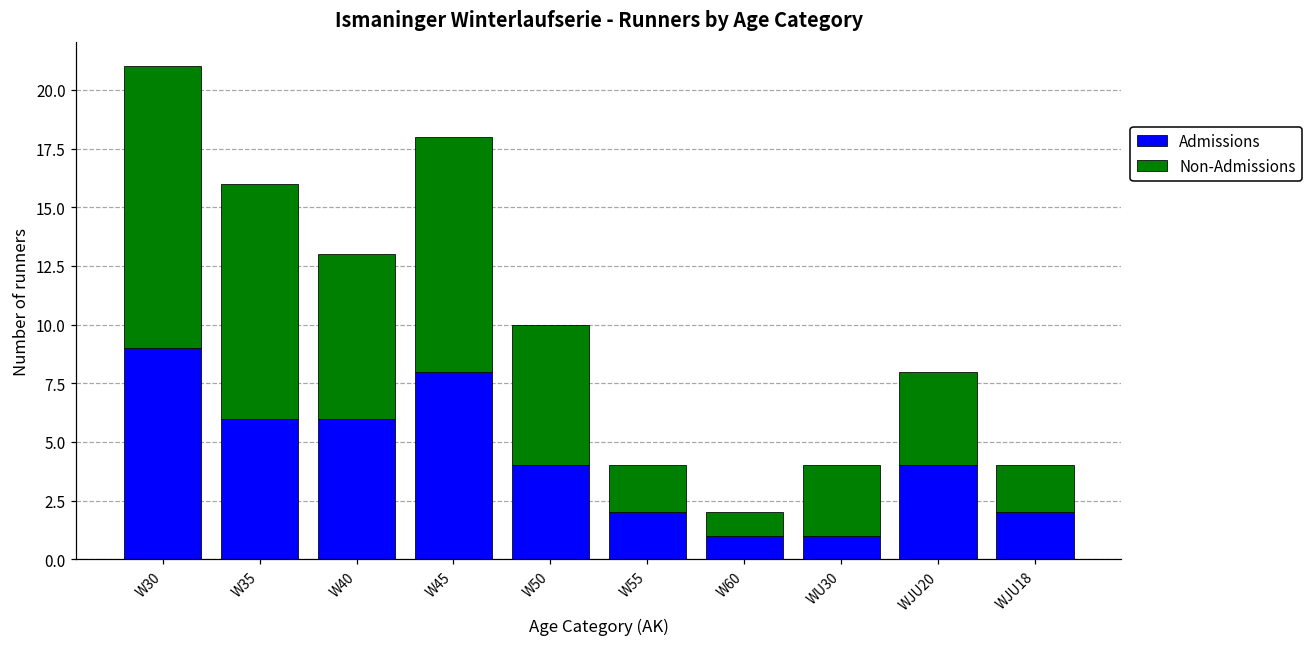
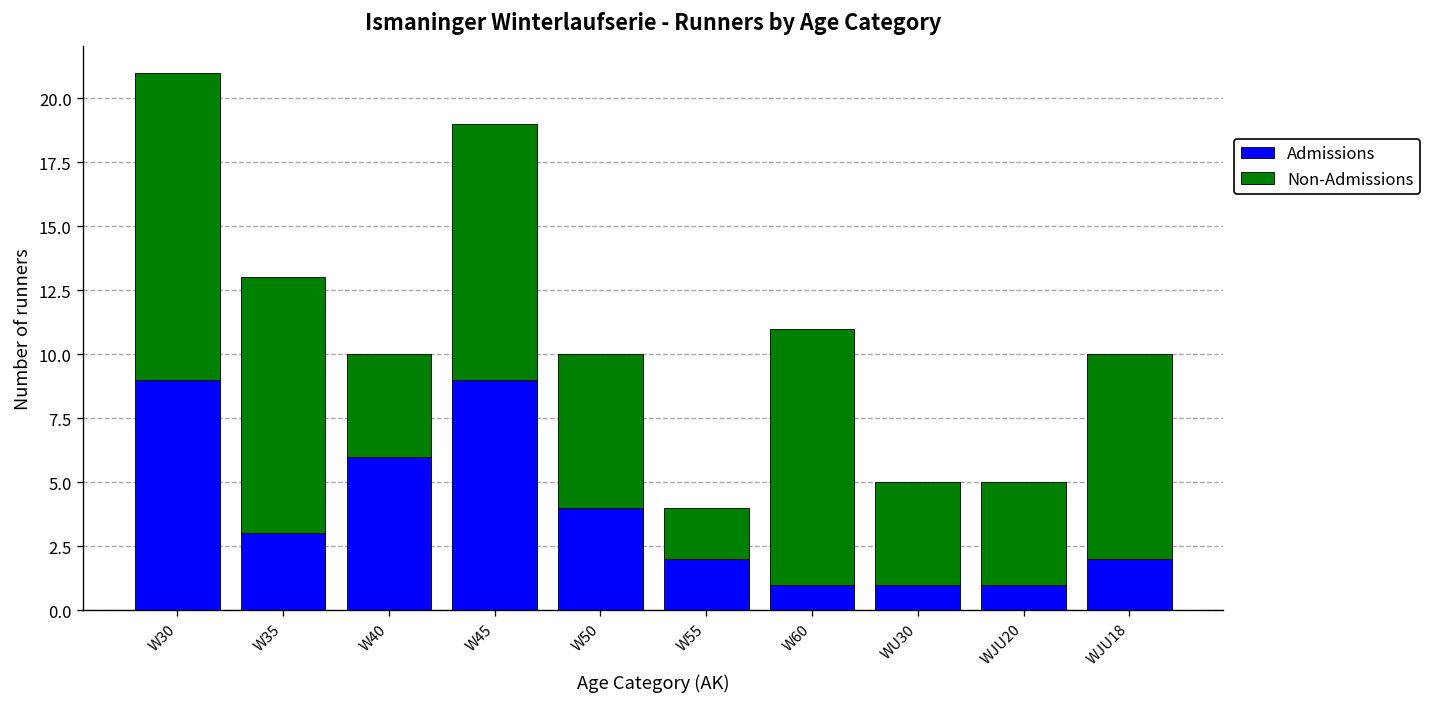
  {
    "Admissions": {
      "W30": 9,
-     "W35": 6,
+     "W35": 3,
      "W40": 6,
-     "W45": 8,
+     "W45": 9,
      "W50": 4,
      "W55": 2,
      "W60": 1,
      "WU30": 1,
-     "WJU20": 4,
+     "WJU20": 1,
      "WJU18": 2
    },
    "Non-Admissions": {
      "W30": 12,
      "W35": 10,
-     "W40": 7,
+     "W40": 4,
      "W45": 10,
      "W50": 6,
      "W55": 2,
-     "W60": 1,
-     "WU30": 3,
+     "W60": 10,
+     "WU30": 4,
      "WJU20": 4,
-     "WJU18": 2
+     "WJU18": 8
    }
  }
